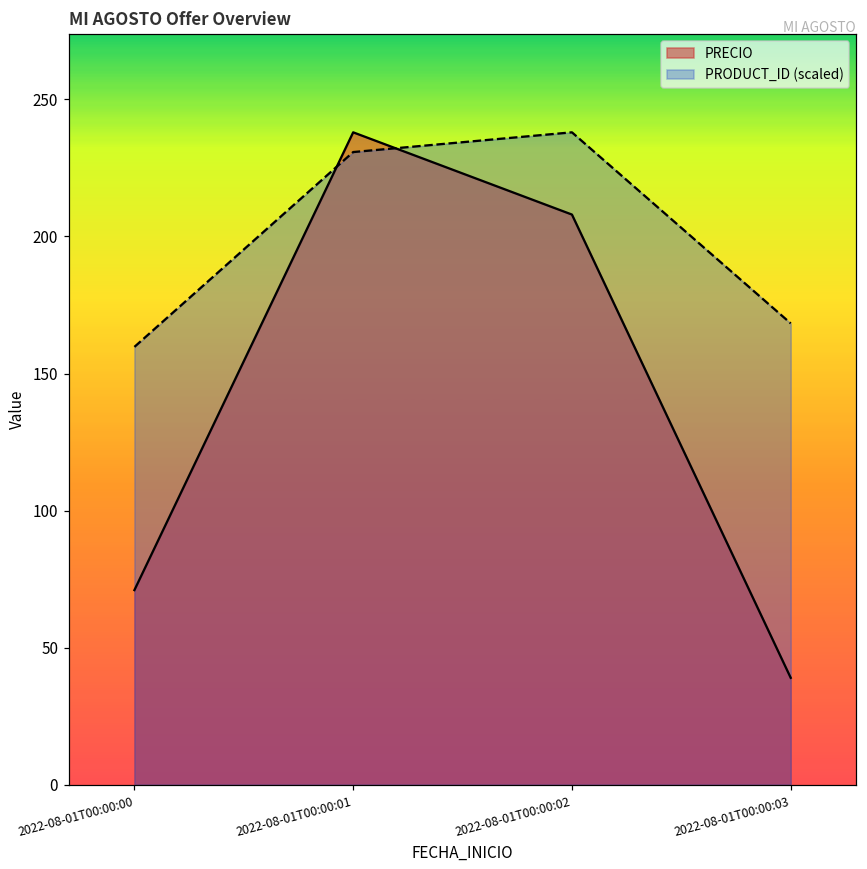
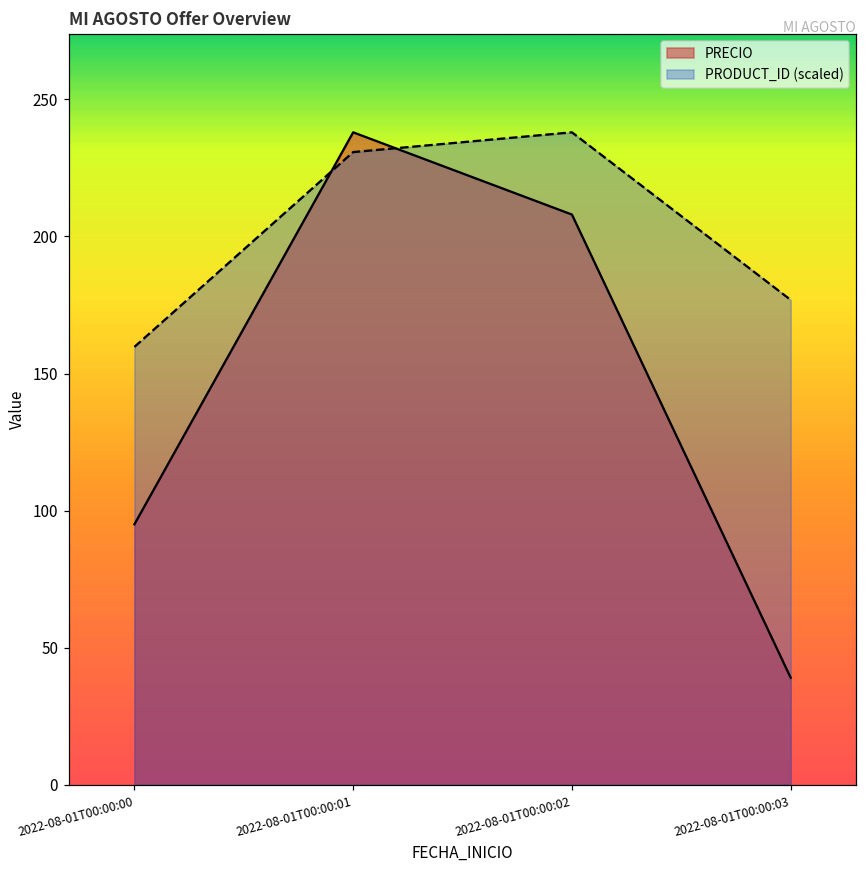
  {
    "PRECIO": {
-     "2022-08-01T00:00:00": 71,
+     "2022-08-01T00:00:00": 95,
      "2022-08-01T00:00:01": 238,
      "2022-08-01T00:00:02": 208,
      "2022-08-01T00:00:03": 39
    },
    "PRODUCT_ID (scaled)": {
      "2022-08-01T00:00:00": 160,
      "2022-08-01T00:00:01": 231,
      "2022-08-01T00:00:02": 238,
-     "2022-08-01T00:00:03": 168
+     "2022-08-01T00:00:03": 177
    }
  }
